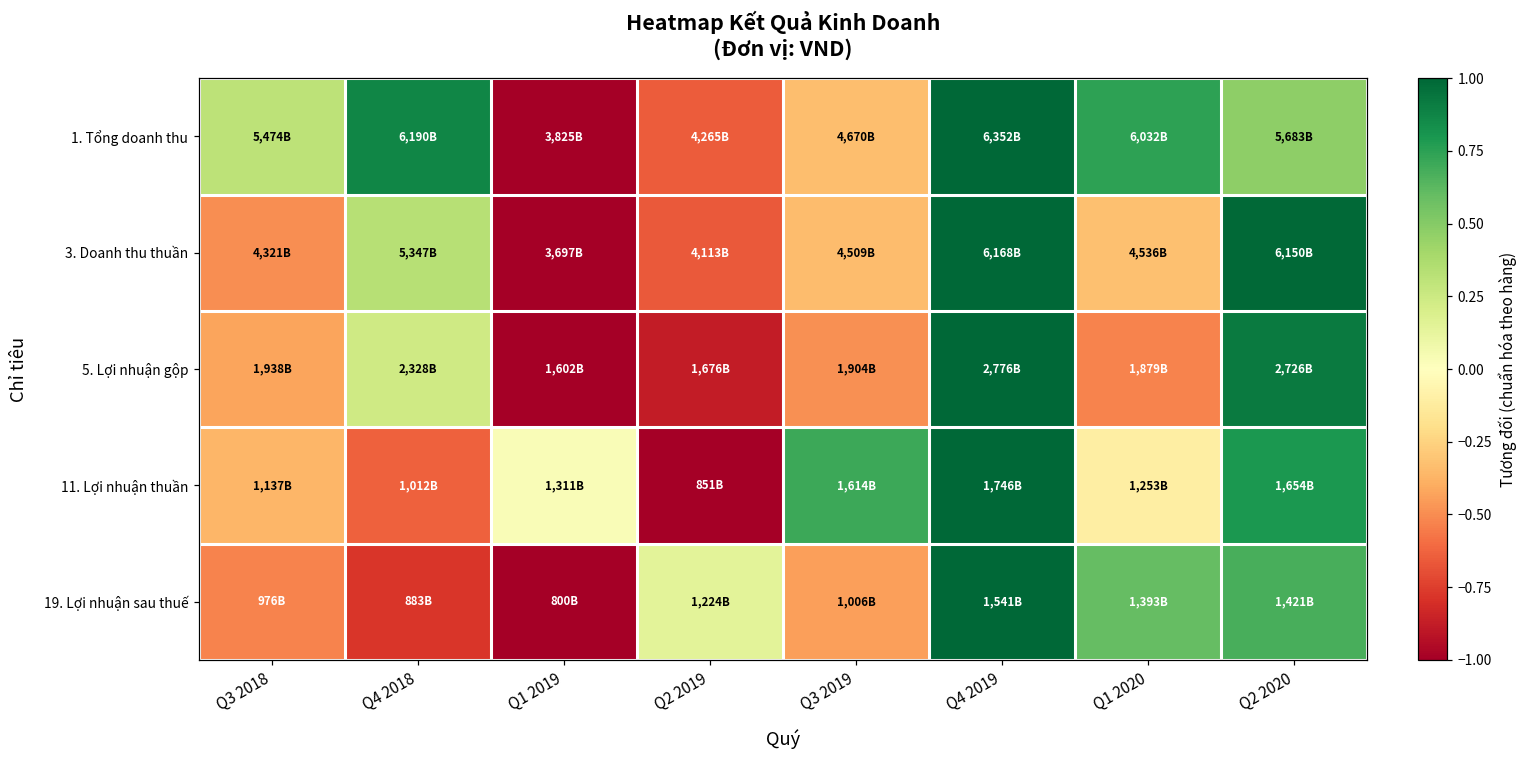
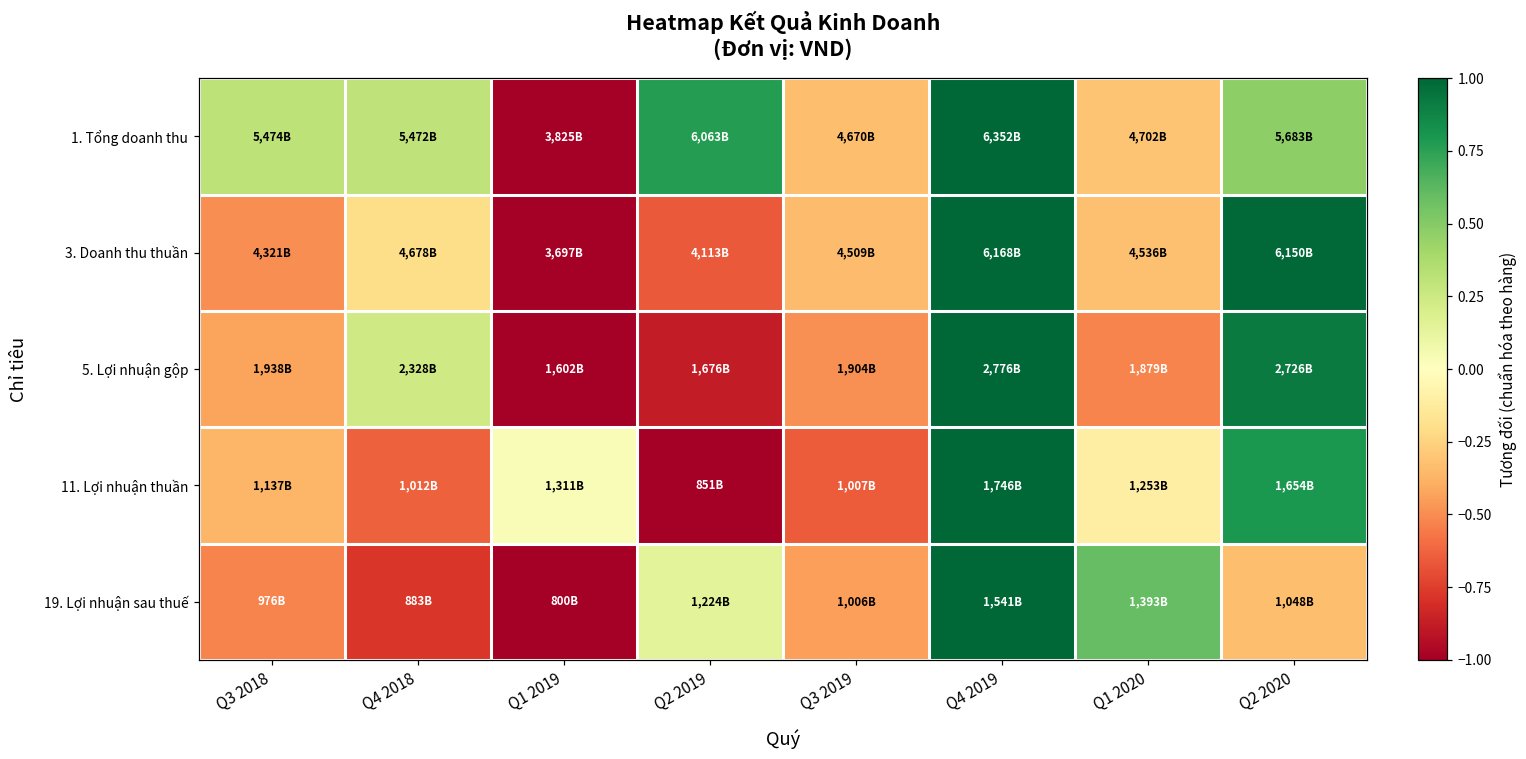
  {
    "1. Tổng doanh thu": {
      "Q3 2018": "5,474B",
-     "Q4 2018": "6,190B",
+     "Q4 2018": "5,472B",
      "Q1 2019": "3,825B",
-     "Q2 2019": "4,265B",
+     "Q2 2019": "6,063B",
      "Q3 2019": "4,670B",
      "Q4 2019": "6,352B",
-     "Q1 2020": "6,032B",
+     "Q1 2020": "4,702B",
      "Q2 2020": "5,683B"
    },
    "3. Doanh thu thuần": {
      "Q3 2018": "4,321B",
-     "Q4 2018": "5,347B",
+     "Q4 2018": "4,678B",
      "Q1 2019": "3,697B",
      "Q2 2019": "4,113B",
      "Q3 2019": "4,509B",
      "Q4 2019": "6,168B",
      "Q1 2020": "4,536B",
      "Q2 2020": "6,150B"
    },
    "5. Lợi nhuận gộp": {
      "Q3 2018": "1,938B",
      "Q4 2018": "2,328B",
      "Q1 2019": "1,602B",
      "Q2 2019": "1,676B",
      "Q3 2019": "1,904B",
      "Q4 2019": "2,776B",
      "Q1 2020": "1,879B",
      "Q2 2020": "2,726B"
    },
    "11. Lợi nhuận thuần": {
      "Q3 2018": "1,137B",
      "Q4 2018": "1,012B",
      "Q1 2019": "1,311B",
      "Q2 2019": "851B",
-     "Q3 2019": "1,614B",
+     "Q3 2019": "1,007B",
      "Q4 2019": "1,746B",
      "Q1 2020": "1,253B",
      "Q2 2020": "1,654B"
    },
    "19. Lợi nhuận sau thuế": {
      "Q3 2018": "976B",
      "Q4 2018": "883B",
      "Q1 2019": "800B",
      "Q2 2019": "1,224B",
      "Q3 2019": "1,006B",
      "Q4 2019": "1,541B",
      "Q1 2020": "1,393B",
-     "Q2 2020": "1,421B"
+     "Q2 2020": "1,048B"
    }
  }
